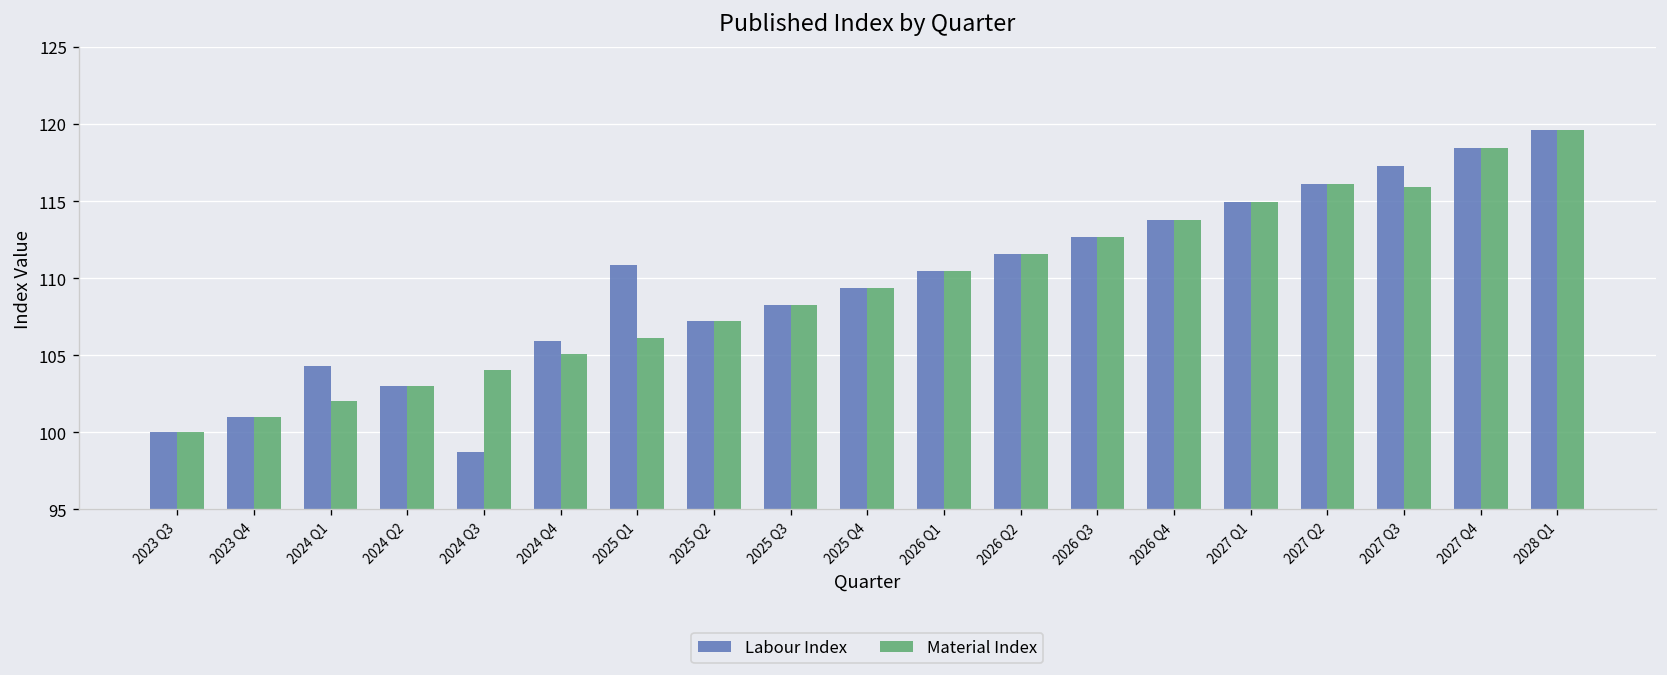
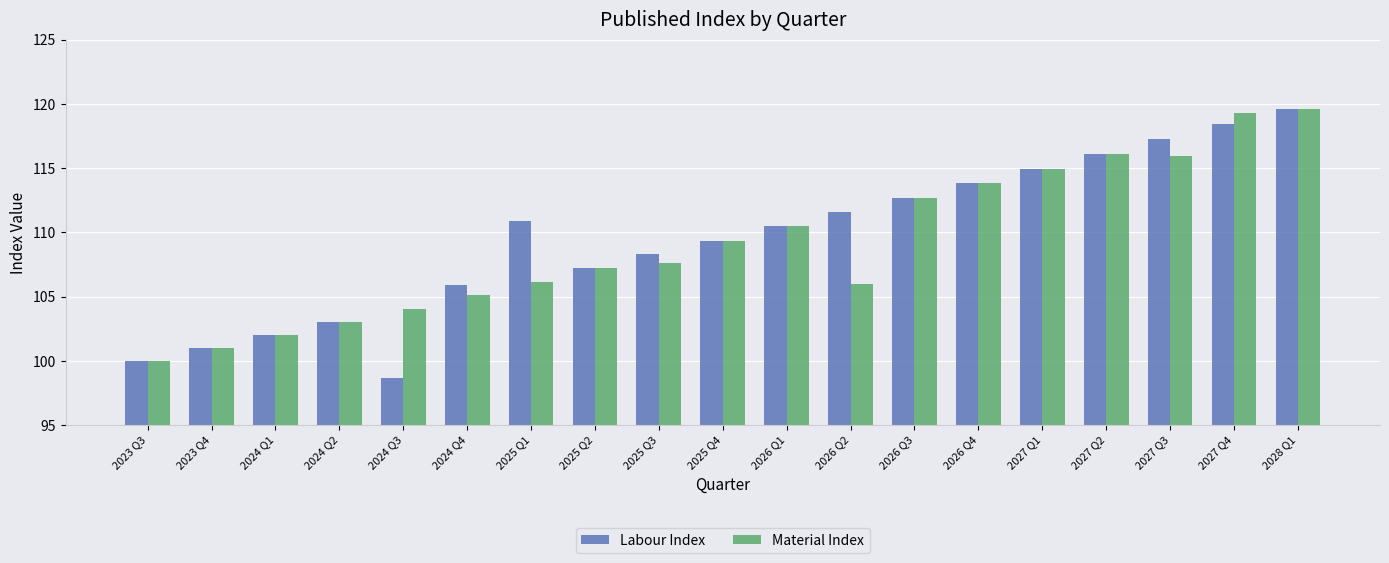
  {
    "Labour Index": {
      "2023 Q3": 100.0,
      "2023 Q4": 101.0,
-     "2024 Q1": 104.3,
+     "2024 Q1": 102.0,
      "2024 Q2": 103.0,
      "2024 Q3": 98.7,
      "2024 Q4": 105.9,
      "2025 Q1": 110.9,
      "2025 Q2": 107.2,
      "2025 Q3": 108.3,
      "2025 Q4": 109.4,
      "2026 Q1": 110.5,
      "2026 Q2": 111.6,
      "2026 Q3": 112.7,
      "2026 Q4": 113.8,
      "2027 Q1": 114.9,
      "2027 Q2": 116.1,
      "2027 Q3": 117.3,
      "2027 Q4": 118.4,
      "2028 Q1": 119.6
    },
    "Material Index": {
      "2023 Q3": 100.0,
      "2023 Q4": 101.0,
      "2024 Q1": 102.0,
      "2024 Q2": 103.0,
      "2024 Q3": 104.1,
      "2024 Q4": 105.1,
      "2025 Q1": 106.2,
      "2025 Q2": 107.2,
-     "2025 Q3": 108.3,
+     "2025 Q3": 107.6,
      "2025 Q4": 109.4,
      "2026 Q1": 110.5,
-     "2026 Q2": 111.6,
+     "2026 Q2": 106.0,
      "2026 Q3": 112.7,
      "2026 Q4": 113.8,
      "2027 Q1": 114.9,
      "2027 Q2": 116.1,
      "2027 Q3": 115.9,
-     "2027 Q4": 118.4,
+     "2027 Q4": 119.3,
      "2028 Q1": 119.6
    }
  }
